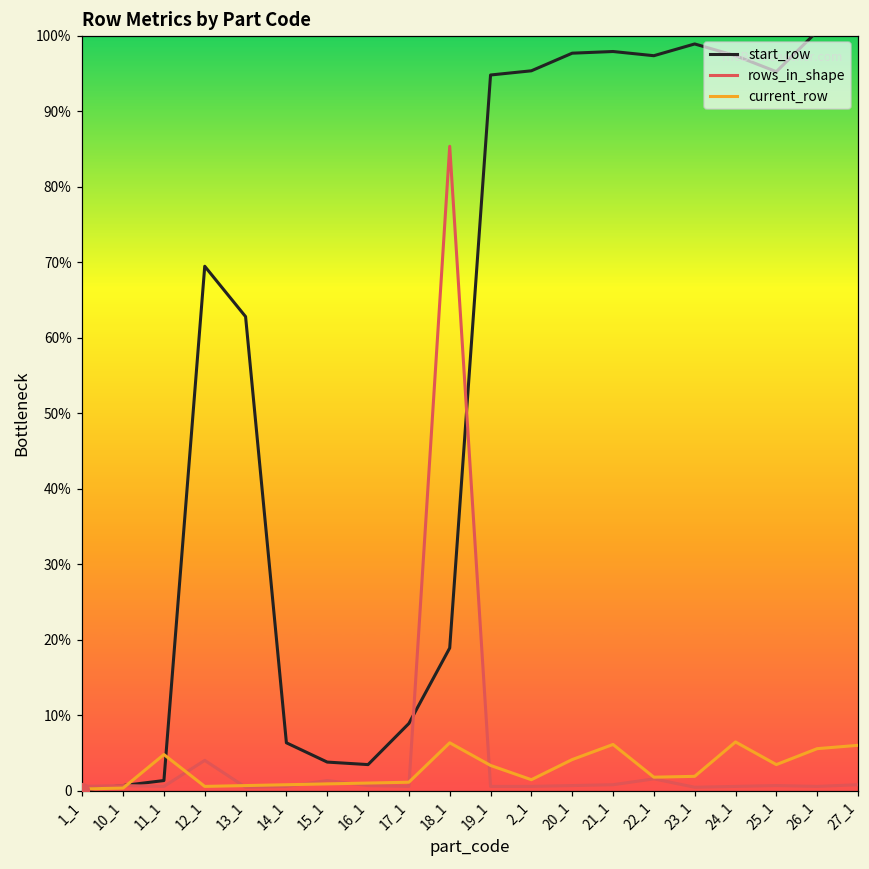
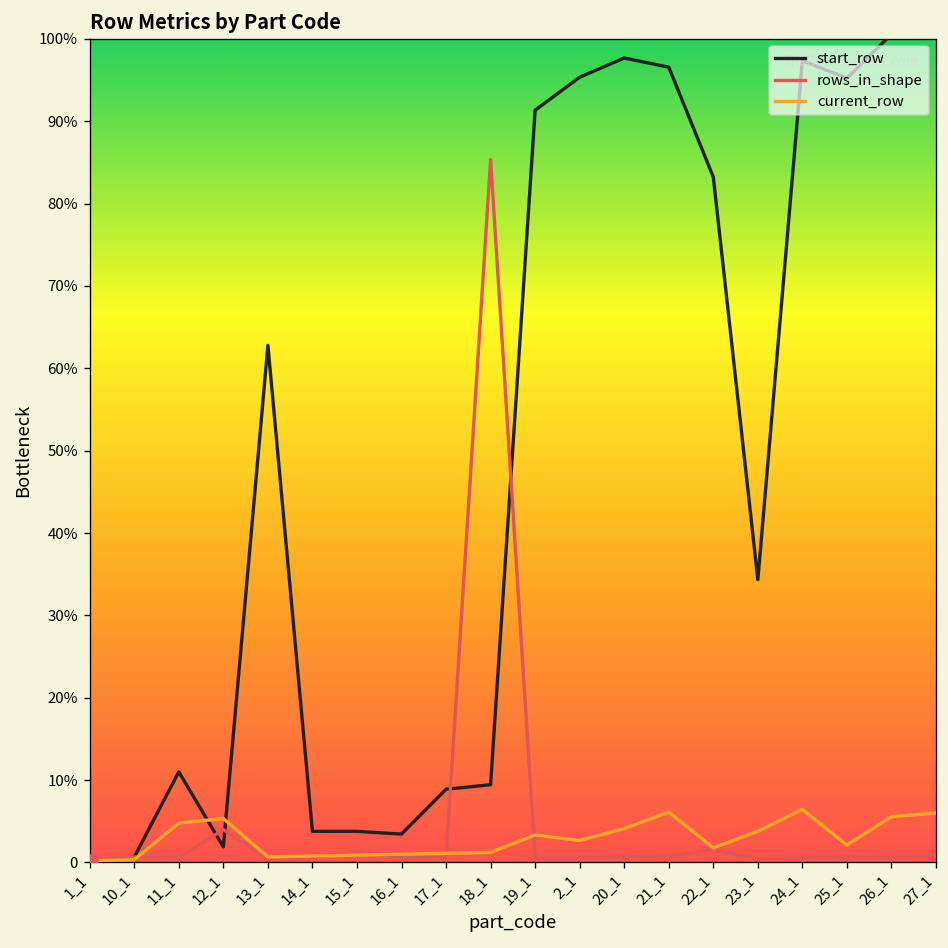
  {
    "start_row": {
-     "11_1": "1%",
-     "12_1": "69%",
+     "11_1": "11%",
+     "12_1": "2%",
      "13_1": "63%",
-     "14_1": "6%",
+     "14_1": "4%",
      "15_1": "4%",
      "16_1": "3%",
      "17_1": "9%",
-     "18_1": "19%",
-     "19_1": "95%",
+     "18_1": "9%",
+     "19_1": "91%",
      "2_1": "95%",
      "20_1": "98%",
-     "21_1": "98%",
-     "22_1": "97%",
-     "23_1": "99%"
+     "21_1": "97%",
+     "22_1": "83%",
+     "23_1": "34%"
    },
    "current_row": {
      "11_1": "5%",
-     "12_1": "1%",
+     "12_1": "5%",
      "15_1": "1%",
      "17_1": "1%",
-     "18_1": "6%",
+     "18_1": "1%",
      "19_1": "3%",
-     "2_1": "1%",
+     "2_1": "3%",
      "20_1": "4%",
      "21_1": "6%",
-     "23_1": "2%",
+     "23_1": "4%",
      "24_1": "6%",
-     "25_1": "3%",
+     "25_1": "2%",
      "26_1": "6%",
      "27_1": "6%"
    }
  }
